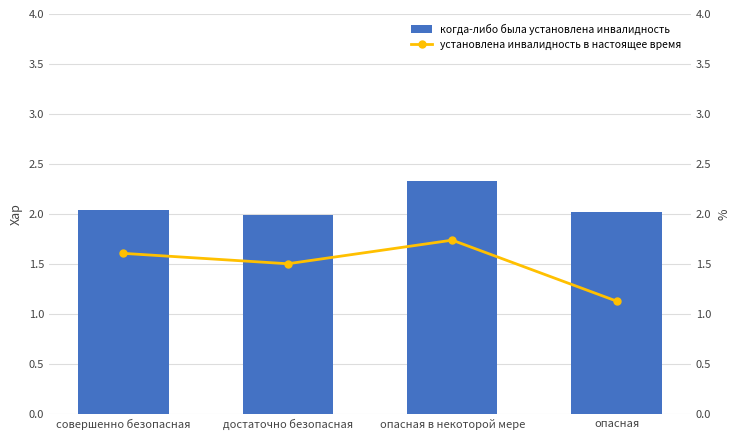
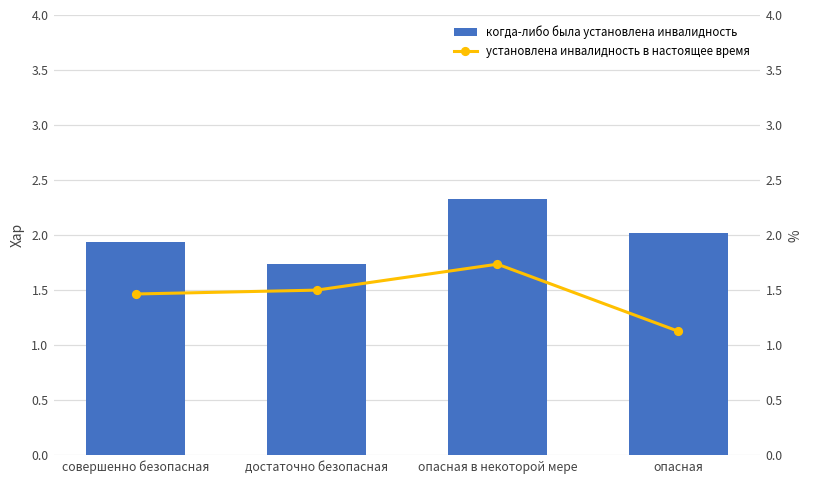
  {
    "когда-либо была установлена инвалидность": {
-     "совершенно безопасная": 2.0,
-     "достаточно безопасная": 2.0,
+     "совершенно безопасная": 1.9,
+     "достаточно безопасная": 1.7,
      "опасная в некоторой мере": 2.3,
      "опасная": 2.0
    },
    "установлена инвалидность в настоящее время": {
-     "совершенно безопасная": 1.6,
+     "совершенно безопасная": 1.5,
      "достаточно безопасная": 1.5,
      "опасная в некоторой мере": 1.7,
      "опасная": 1.1
    }
  }
